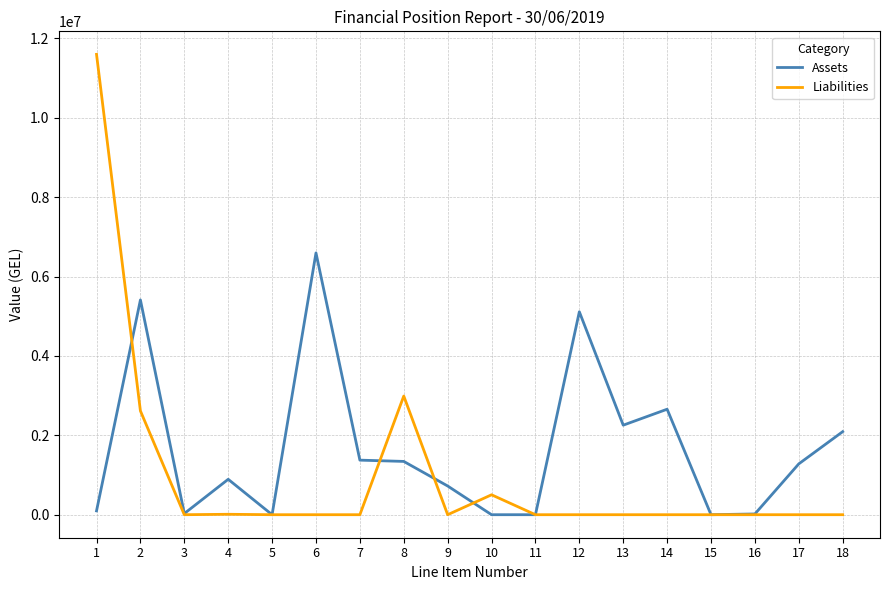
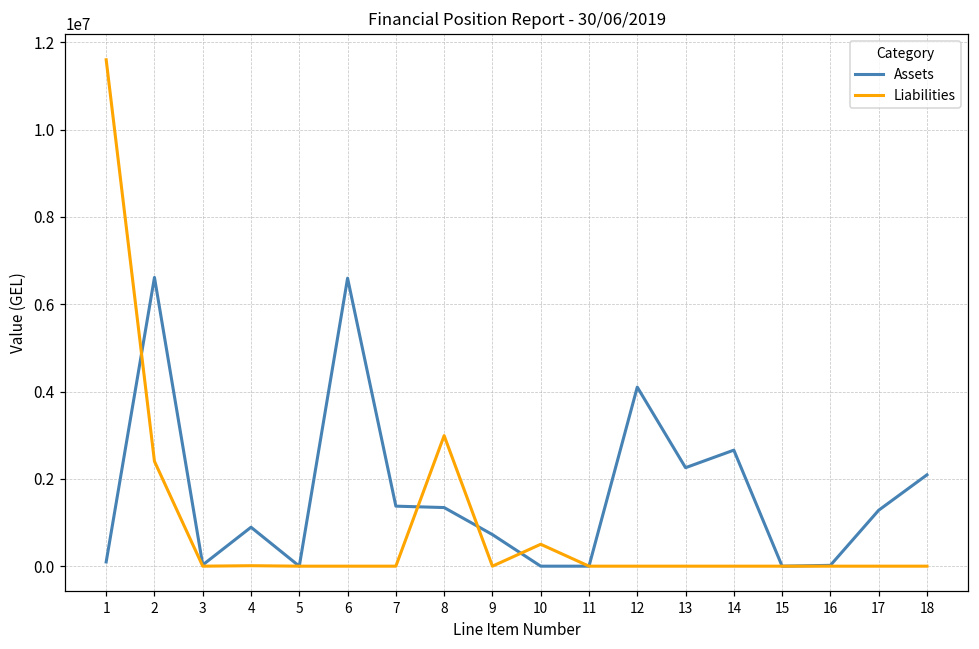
  {
    "Assets": {
      "1": 100000,
-     "2": 5400000,
+     "2": 6600000,
      "4": 900000,
      "6": 6600000,
      "7": 1400000,
      "8": 1300000,
      "9": 700000,
      "10": 0,
-     "12": 5100000,
+     "12": 4100000,
      "13": 2300000,
      "14": 2700000,
      "17": 1300000,
      "18": 2100000
    },
    "Liabilities": {
      "1": 11600000,
-     "2": 2600000,
+     "2": 2400000,
      "4": 0,
      "6": 0,
      "7": 0,
      "8": 3000000,
      "9": 0,
      "10": 500000,
      "12": 0,
      "13": 0,
      "14": 0,
      "17": 0,
      "18": 0
    }
  }
